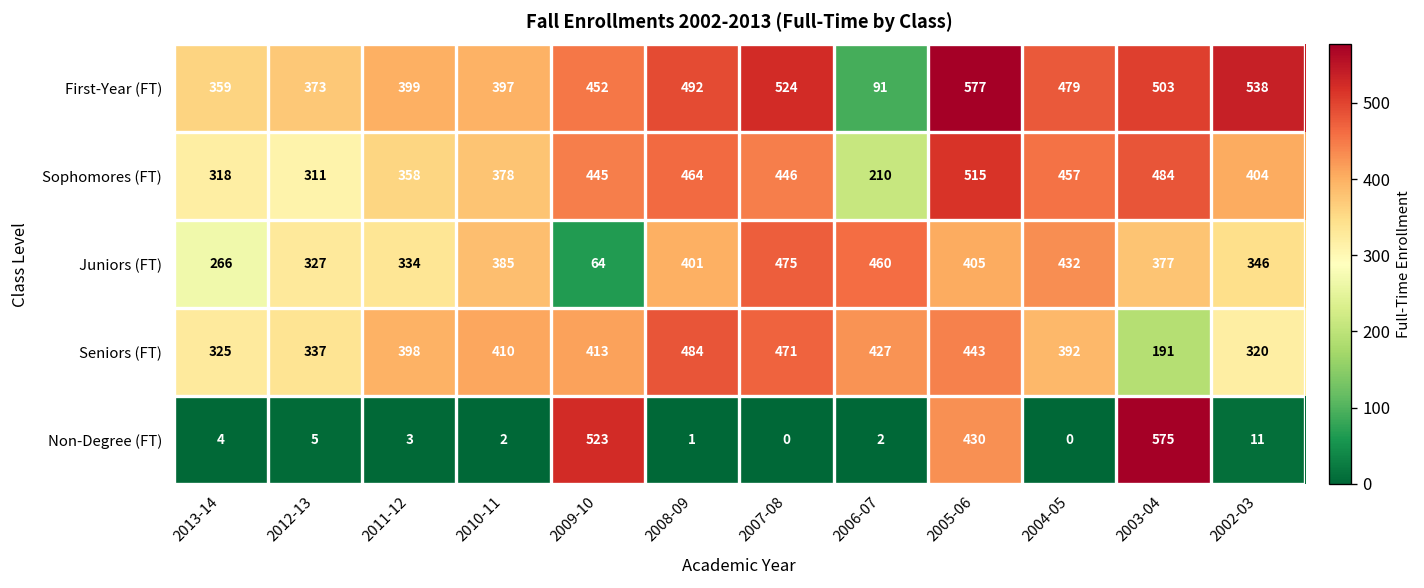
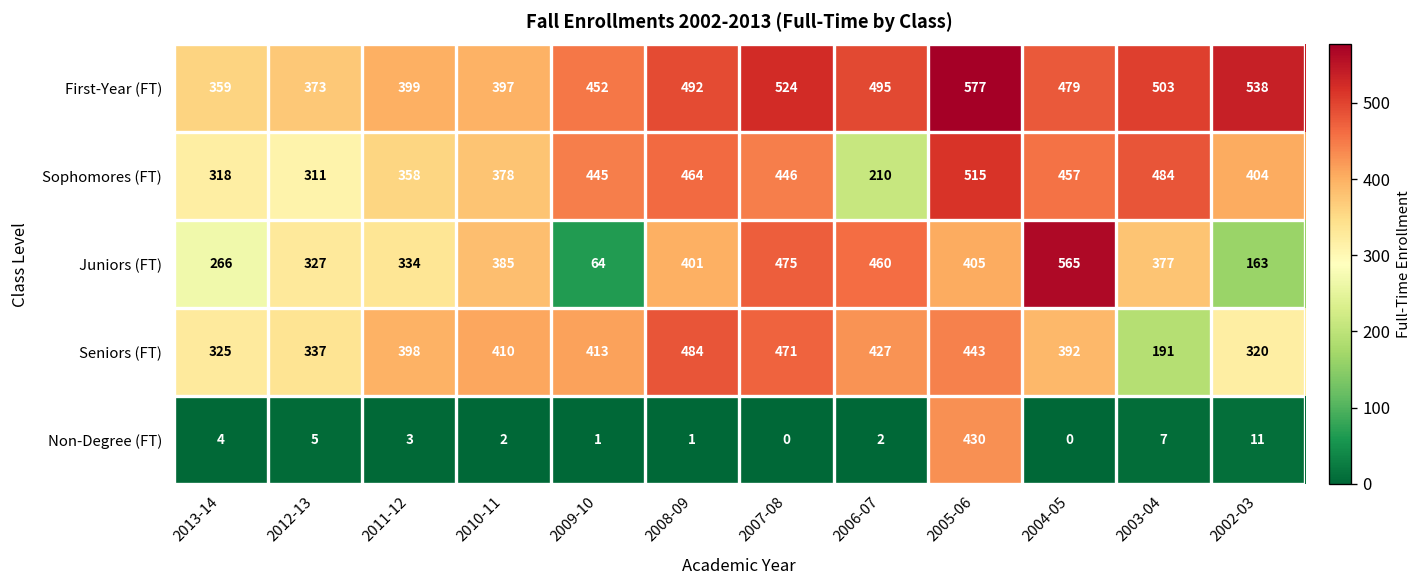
  {
    "First-Year (FT)": {
      "2013-14": 359,
      "2012-13": 373,
      "2011-12": 399,
      "2010-11": 397,
      "2009-10": 452,
      "2008-09": 492,
      "2007-08": 524,
-     "2006-07": 91,
+     "2006-07": 495,
      "2005-06": 577,
      "2004-05": 479,
      "2003-04": 503,
      "2002-03": 538
    },
    "Sophomores (FT)": {
      "2013-14": 318,
      "2012-13": 311,
      "2011-12": 358,
      "2010-11": 378,
      "2009-10": 445,
      "2008-09": 464,
      "2007-08": 446,
      "2006-07": 210,
      "2005-06": 515,
      "2004-05": 457,
      "2003-04": 484,
      "2002-03": 404
    },
    "Juniors (FT)": {
      "2013-14": 266,
      "2012-13": 327,
      "2011-12": 334,
      "2010-11": 385,
      "2009-10": 64,
      "2008-09": 401,
      "2007-08": 475,
      "2006-07": 460,
      "2005-06": 405,
-     "2004-05": 432,
+     "2004-05": 565,
      "2003-04": 377,
-     "2002-03": 346
+     "2002-03": 163
    },
    "Seniors (FT)": {
      "2013-14": 325,
      "2012-13": 337,
      "2011-12": 398,
      "2010-11": 410,
      "2009-10": 413,
      "2008-09": 484,
      "2007-08": 471,
      "2006-07": 427,
      "2005-06": 443,
      "2004-05": 392,
      "2003-04": 191,
      "2002-03": 320
    },
    "Non-Degree (FT)": {
      "2013-14": 4,
      "2012-13": 5,
      "2011-12": 3,
      "2010-11": 2,
-     "2009-10": 523,
+     "2009-10": 1,
      "2008-09": 1,
      "2007-08": 0,
      "2006-07": 2,
      "2005-06": 430,
      "2004-05": 0,
-     "2003-04": 575,
+     "2003-04": 7,
      "2002-03": 11
    }
  }
